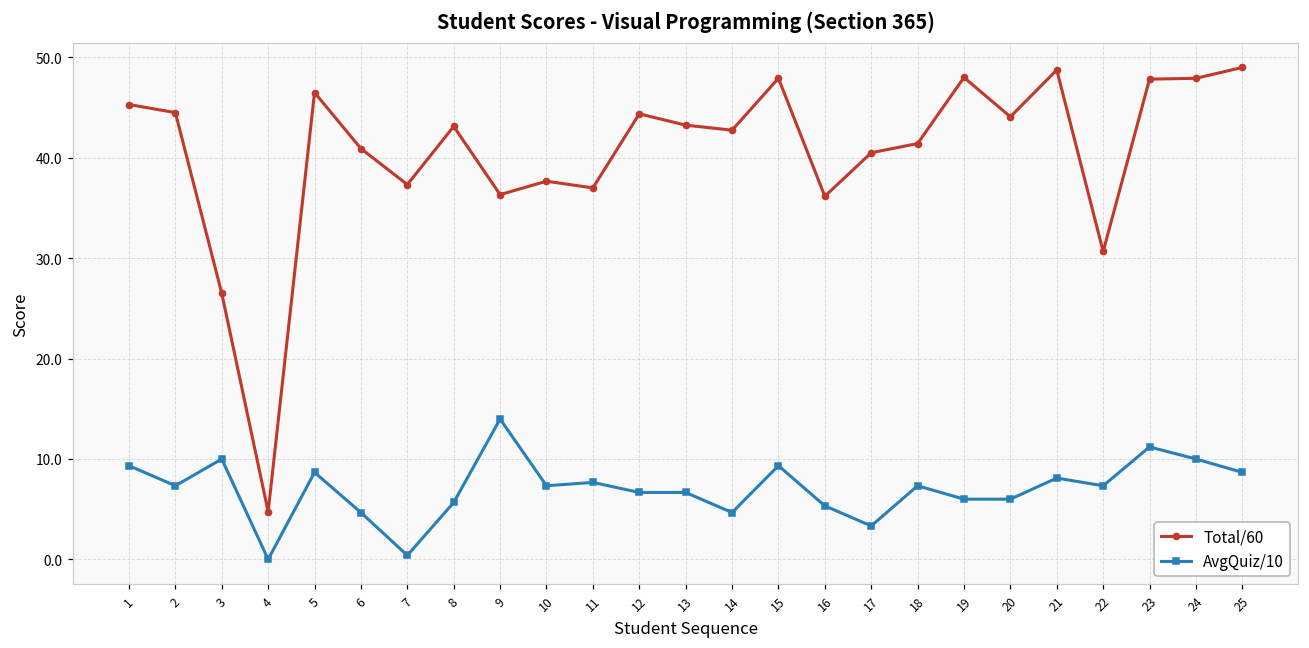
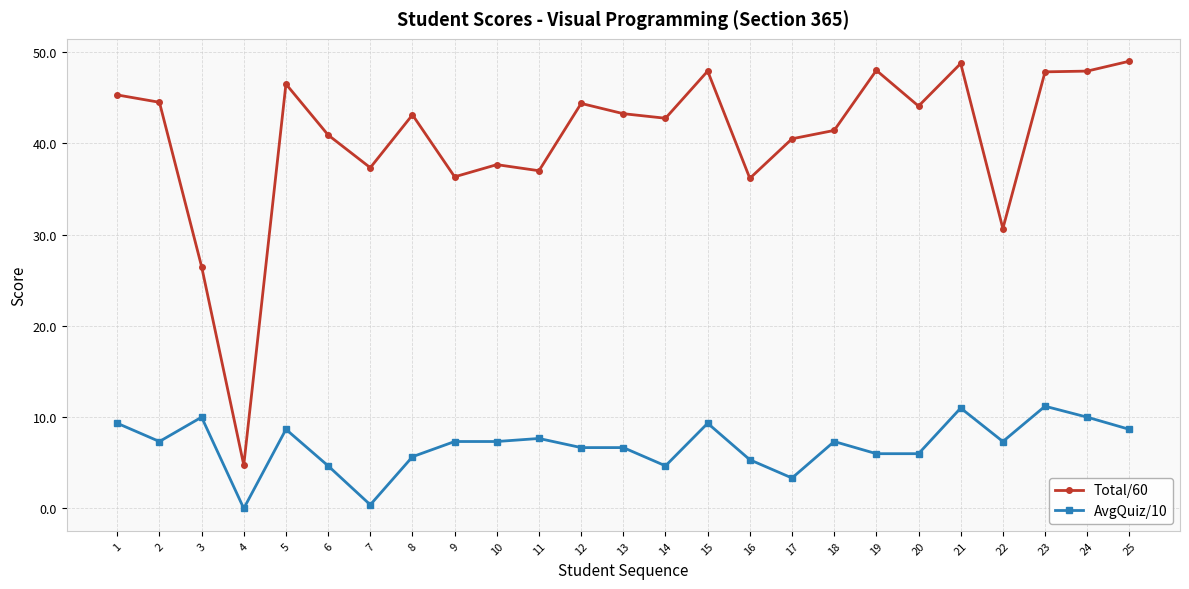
  {
    "Total/60": {
      "1": 45,
      "2": 45,
      "3": 27,
      "4": 5,
      "5": 47,
      "6": 41,
      "7": 37,
      "8": 43,
      "9": 36,
      "10": 38,
      "11": 37,
      "12": 44,
      "13": 43,
      "14": 43,
      "15": 48,
      "16": 36,
      "17": 41,
      "18": 41,
      "19": 48,
      "20": 44,
      "21": 49,
      "22": 31,
      "23": 48,
      "24": 48,
      "25": 49
    },
    "AvgQuiz/10": {
      "1": 9,
      "2": 7,
      "3": 10,
      "4": 0,
      "5": 9,
      "6": 5,
      "7": 0,
      "8": 6,
-     "9": 14,
+     "9": 7,
      "10": 7,
      "11": 8,
      "12": 7,
      "13": 7,
      "14": 5,
      "15": 9,
      "16": 5,
      "17": 3,
      "18": 7,
      "19": 6,
      "20": 6,
-     "21": 8,
+     "21": 11,
      "22": 7,
      "23": 11,
      "24": 10,
      "25": 9
    }
  }
